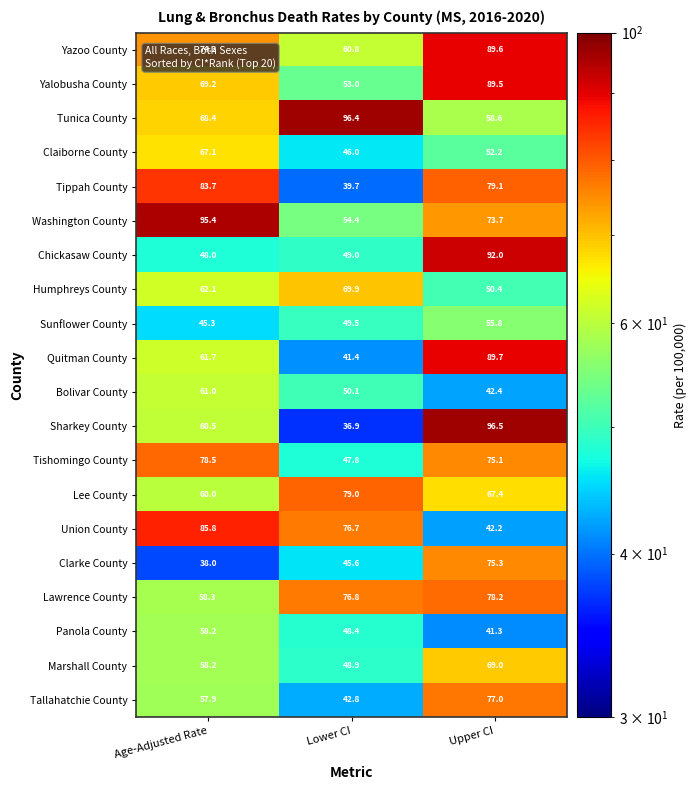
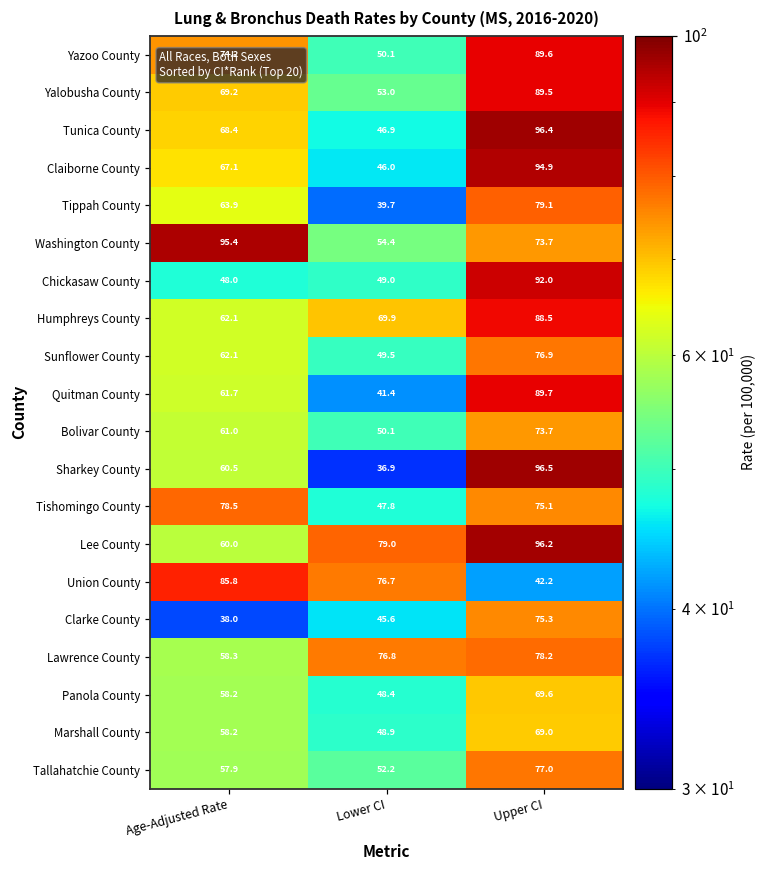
  {
    "Yazoo County": {
-     "Lower CI": 60.8,
+     "Lower CI": 50.1,
      "Upper CI": 89.6
    },
    "Yalobusha County": {
      "Age-Adjusted Rate": 69.2,
      "Lower CI": 53.0,
      "Upper CI": 89.5
    },
    "Tunica County": {
      "Age-Adjusted Rate": 68.4,
-     "Lower CI": 96.4,
-     "Upper CI": 58.6
+     "Lower CI": 46.9,
+     "Upper CI": 96.4
    },
    "Claiborne County": {
      "Age-Adjusted Rate": 67.1,
      "Lower CI": 46.0,
-     "Upper CI": 52.2
+     "Upper CI": 94.9
    },
    "Tippah County": {
-     "Age-Adjusted Rate": 83.7,
+     "Age-Adjusted Rate": 63.9,
      "Lower CI": 39.7,
      "Upper CI": 79.1
    },
    "Washington County": {
      "Age-Adjusted Rate": 95.4,
      "Lower CI": 54.4,
      "Upper CI": 73.7
    },
    "Chickasaw County": {
      "Age-Adjusted Rate": 48.0,
      "Lower CI": 49.0,
      "Upper CI": 92.0
    },
    "Humphreys County": {
      "Age-Adjusted Rate": 62.1,
      "Lower CI": 69.9,
-     "Upper CI": 50.4
+     "Upper CI": 88.5
    },
    "Sunflower County": {
-     "Age-Adjusted Rate": 45.3,
+     "Age-Adjusted Rate": 62.1,
      "Lower CI": 49.5,
-     "Upper CI": 55.8
+     "Upper CI": 76.9
    },
    "Quitman County": {
      "Age-Adjusted Rate": 61.7,
      "Lower CI": 41.4,
      "Upper CI": 89.7
    },
    "Bolivar County": {
      "Age-Adjusted Rate": 61.0,
      "Lower CI": 50.1,
-     "Upper CI": 42.4
+     "Upper CI": 73.7
    },
    "Sharkey County": {
      "Age-Adjusted Rate": 60.5,
      "Lower CI": 36.9,
      "Upper CI": 96.5
    },
    "Tishomingo County": {
      "Age-Adjusted Rate": 78.5,
      "Lower CI": 47.8,
      "Upper CI": 75.1
    },
    "Lee County": {
      "Age-Adjusted Rate": 60.0,
      "Lower CI": 79.0,
-     "Upper CI": 67.4
+     "Upper CI": 96.2
    },
    "Union County": {
      "Age-Adjusted Rate": 85.8,
      "Lower CI": 76.7,
      "Upper CI": 42.2
    },
    "Clarke County": {
      "Age-Adjusted Rate": 38.0,
      "Lower CI": 45.6,
      "Upper CI": 75.3
    },
    "Lawrence County": {
      "Age-Adjusted Rate": 58.3,
      "Lower CI": 76.8,
      "Upper CI": 78.2
    },
    "Panola County": {
      "Age-Adjusted Rate": 58.2,
      "Lower CI": 48.4,
-     "Upper CI": 41.3
+     "Upper CI": 69.6
    },
    "Marshall County": {
      "Age-Adjusted Rate": 58.2,
      "Lower CI": 48.9,
      "Upper CI": 69.0
    },
    "Tallahatchie County": {
      "Age-Adjusted Rate": 57.9,
-     "Lower CI": 42.8,
+     "Lower CI": 52.2,
      "Upper CI": 77.0
    }
  }
